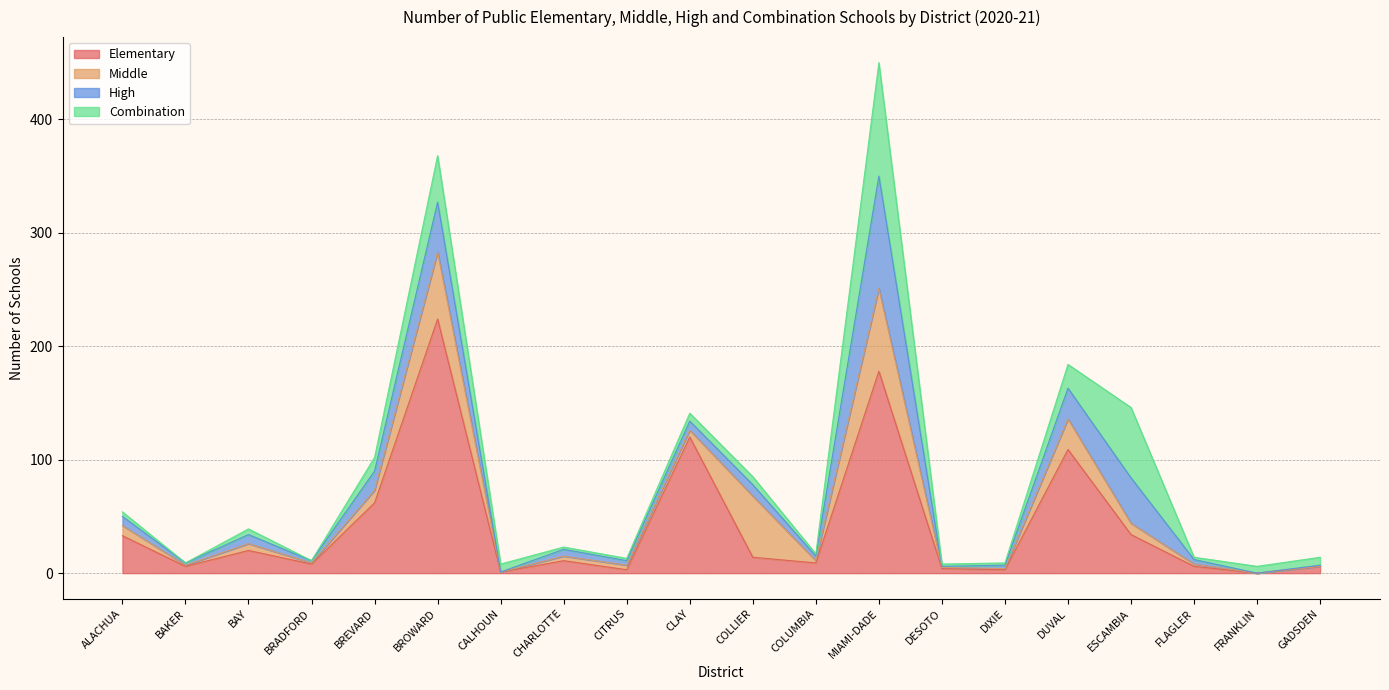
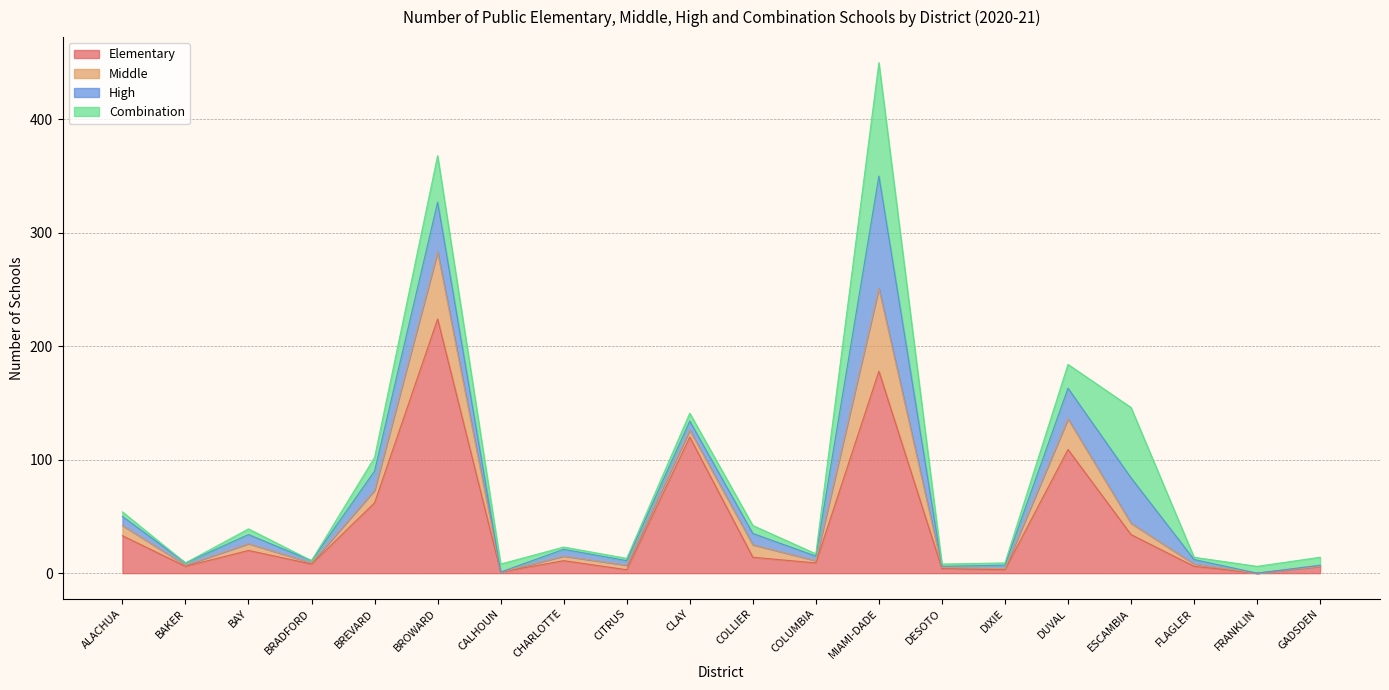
  {
    "Elementary": {
      "ALACHUA": 33,
      "BAY": 20,
      "BREVARD": 62,
      "BROWARD": 224,
      "CHARLOTTE": 11,
      "CITRUS": 3,
      "CLAY": 120,
      "COLLIER": 14,
      "MIAMI-DADE": 178,
      "DUVAL": 109,
      "ESCAMBIA": 34
    },
    "Middle": {
      "ALACHUA": 9,
      "BAY": 6,
      "BREVARD": 11,
      "BROWARD": 59,
      "CHARLOTTE": 4,
      "CITRUS": 4,
      "CLAY": 6,
-     "COLLIER": 54,
+     "COLLIER": 11,
      "MIAMI-DADE": 73,
      "DUVAL": 27,
      "ESCAMBIA": 10
    },
    "High": {
      "ALACHUA": 8,
      "BAY": 8,
      "BREVARD": 17,
      "BROWARD": 44,
      "CLAY": 8,
      "COLLIER": 10,
      "MIAMI-DADE": 99,
      "DUVAL": 27,
      "ESCAMBIA": 40
    },
    "Combination": {
      "ALACHUA": 4,
      "BAY": 5,
      "BREVARD": 12,
      "BROWARD": 41,
      "CALHOUN": 7,
      "CLAY": 7,
      "COLLIER": 7,
      "MIAMI-DADE": 100,
      "DUVAL": 21,
      "ESCAMBIA": 62,
      "FRANKLIN": 6,
      "GADSDEN": 7
    }
  }
